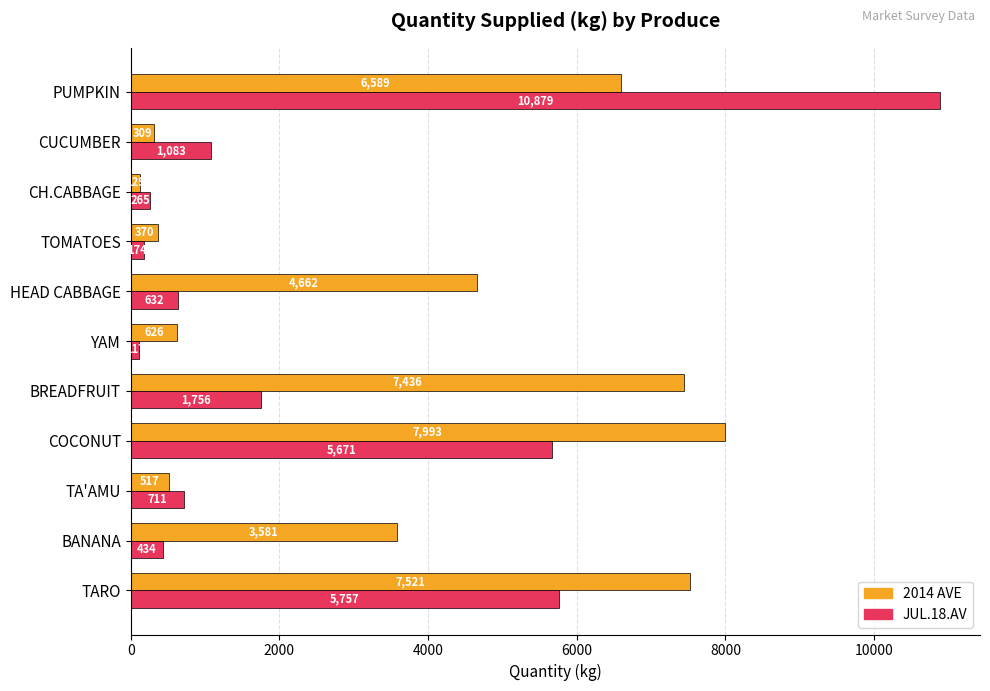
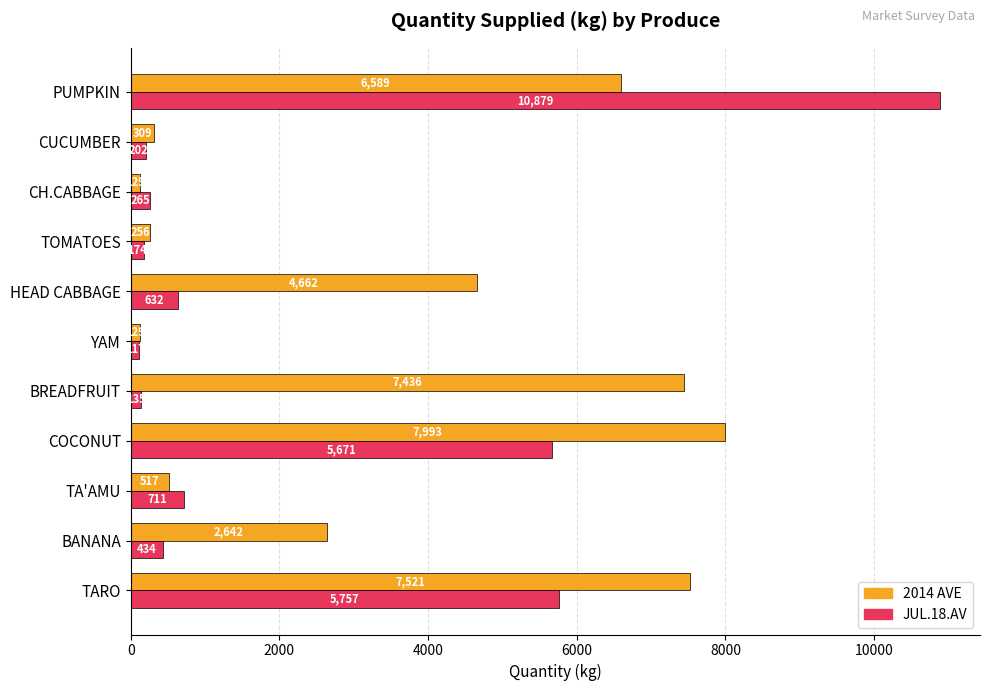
  {
    "2014 AVE": {
      "PUMPKIN": "6,589",
      "CUCUMBER": "309",
-     "TOMATOES": "370",
+     "TOMATOES": "256",
      "HEAD CABBAGE": "4,662",
-     "YAM": "600",
+     "YAM": "100",
      "BREADFRUIT": "7,436",
      "COCONUT": "7,993",
      "TA'AMU": "517",
-     "BANANA": "3,581",
+     "BANANA": "2,642",
      "TARO": "7,521"
    },
    "JUL.18.AV": {
      "PUMPKIN": "10,879",
-     "CUCUMBER": "1,083",
+     "CUCUMBER": "202",
      "CH.CABBAGE": "265",
      "TOMATOES": "174",
      "HEAD CABBAGE": "632",
-     "BREADFRUIT": "1800",
+     "BREADFRUIT": "100",
      "COCONUT": "5,671",
      "TA'AMU": "711",
      "BANANA": "434",
      "TARO": "5,757"
    }
  }
